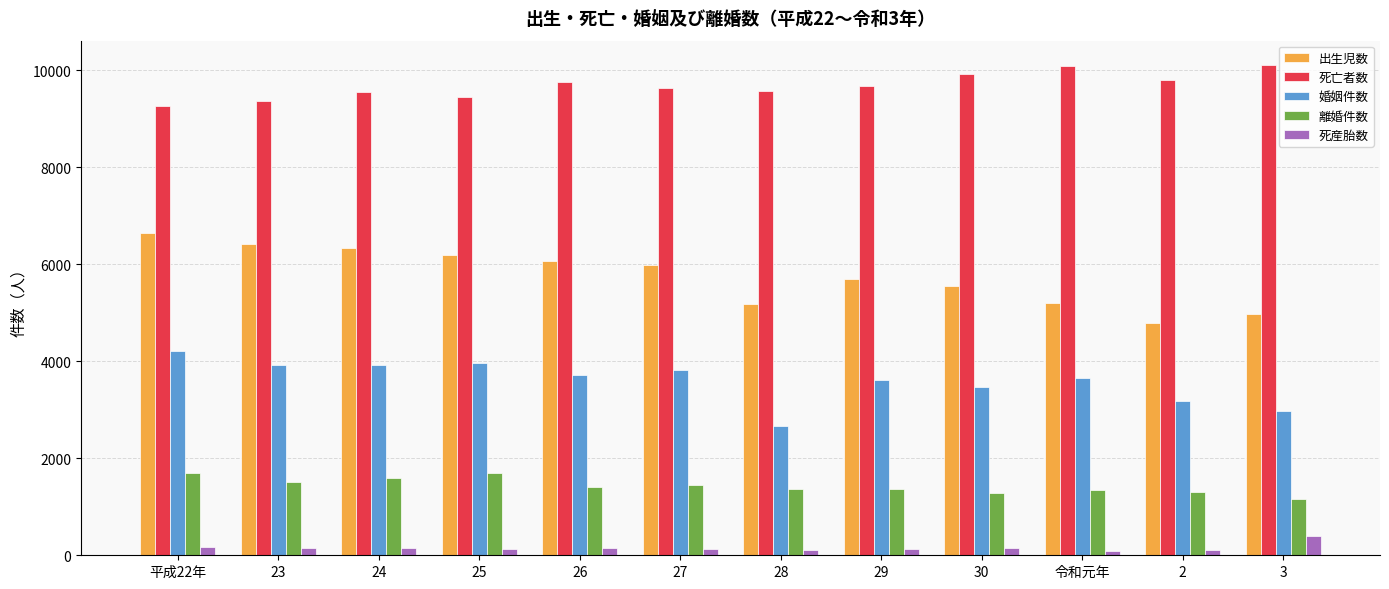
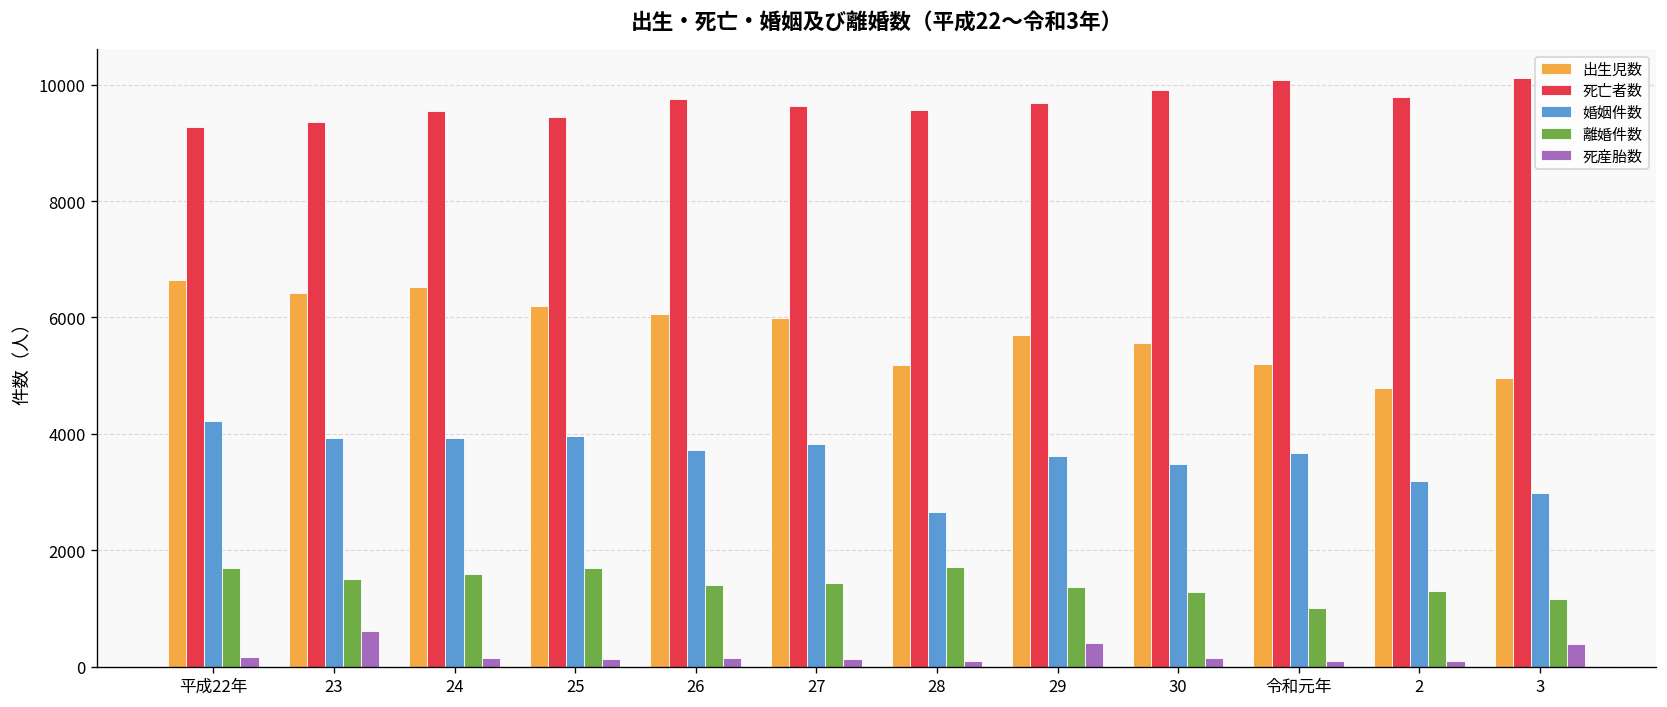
  {
    "出生児数": {
      "平成22年": 6700,
      "23": 6400,
-     "24": 6300,
+     "24": 6500,
      "25": 6200,
      "26": 6100,
      "27": 6000,
      "28": 5200,
      "29": 5700,
      "30": 5600,
      "令和元年": 5200,
      "2": 4800,
      "3": 5000
    },
    "死亡者数": {
      "平成22年": 9300,
      "23": 9400,
      "24": 9600,
      "25": 9400,
      "26": 9800,
      "27": 9600,
      "28": 9600,
      "29": 9700,
      "30": 9900,
      "令和元年": 10100,
      "2": 9800,
      "3": 10100
    },
    "婚姻件数": {
      "平成22年": 4200,
      "23": 3900,
      "24": 3900,
      "25": 4000,
      "26": 3700,
      "27": 3800,
      "28": 2700,
      "29": 3600,
      "30": 3500,
      "令和元年": 3700,
      "2": 3200,
      "3": 3000
    },
    "離婚件数": {
      "平成22年": 1700,
      "23": 1500,
      "24": 1600,
      "25": 1700,
      "26": 1400,
      "27": 1400,
-     "28": 1400,
+     "28": 1700,
      "29": 1400,
      "30": 1300,
-     "令和元年": 1400,
+     "令和元年": 1000,
      "2": 1300,
      "3": 1200
    },
    "死産胎数": {
      "平成22年": 200,
-     "23": 200,
+     "23": 600,
      "24": 100,
      "25": 100,
      "26": 100,
      "27": 100,
      "28": 100,
-     "29": 100,
+     "29": 400,
      "30": 100,
      "令和元年": 100,
      "2": 100,
      "3": 400
    }
  }
